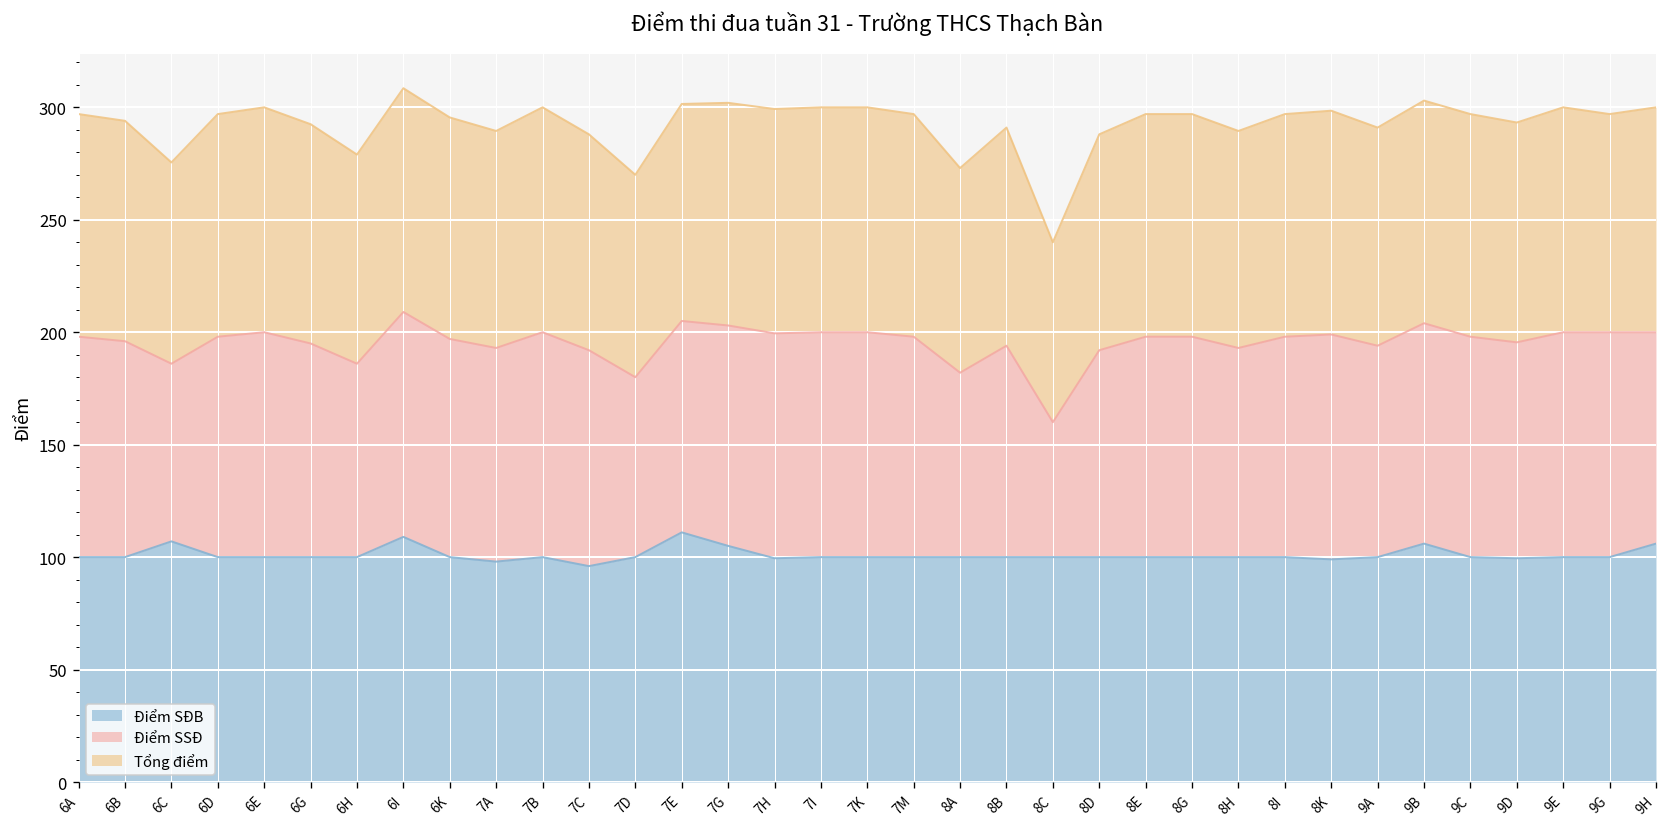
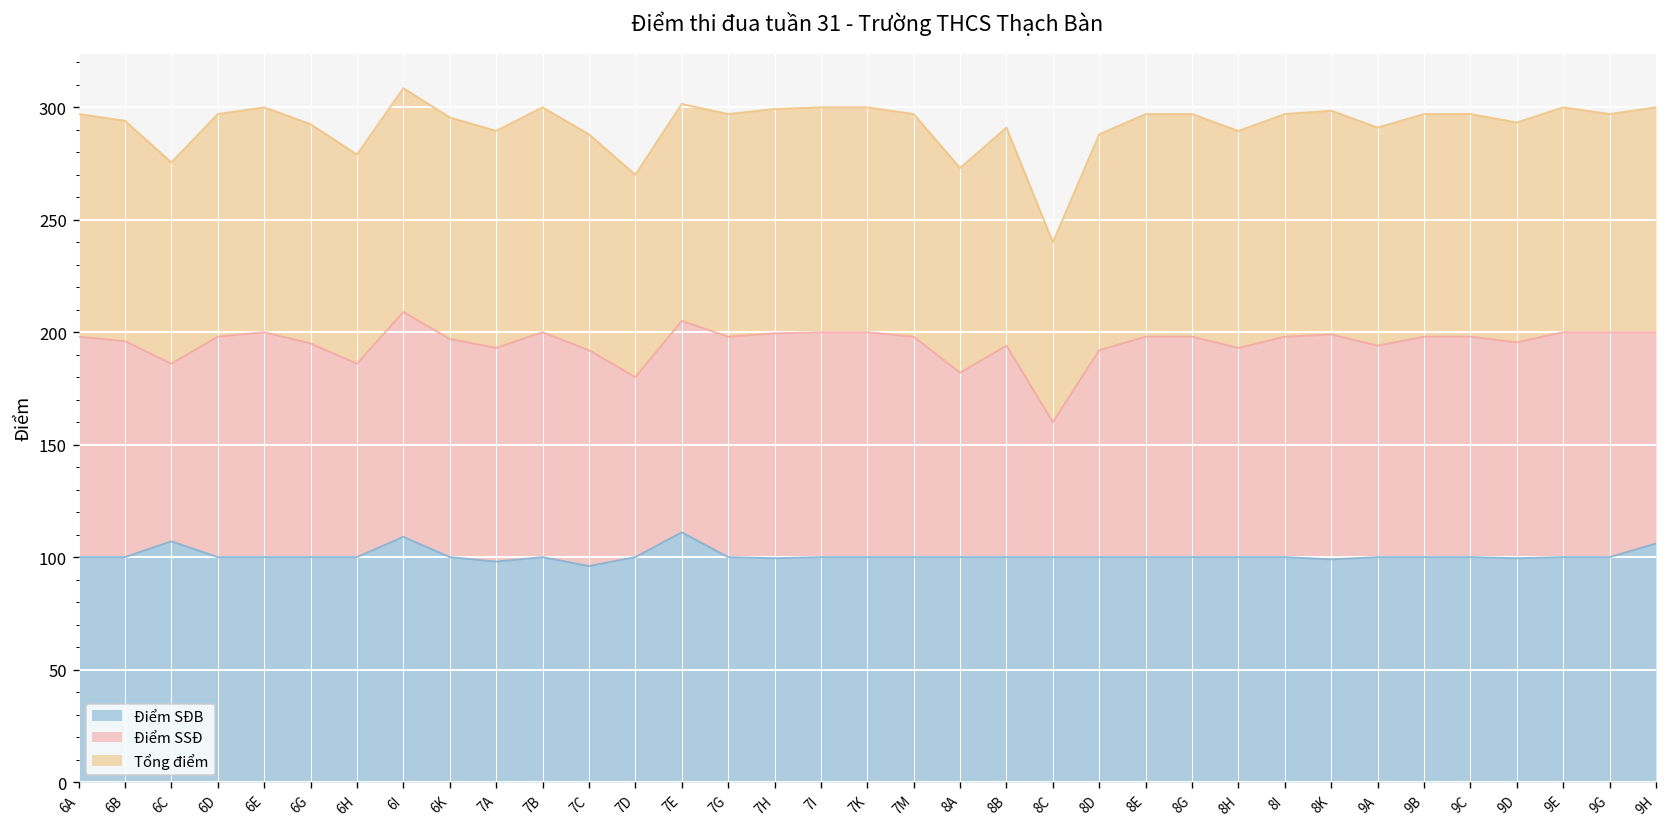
  {
    "Điểm SĐB": {
      "6A": 100,
      "6B": 100,
      "6C": 107,
      "6D": 100,
      "6E": 100,
      "6G": 100,
      "6H": 100,
      "6I": 109,
      "6K": 100,
      "7A": 98,
      "7B": 100,
      "7C": 96,
      "7D": 100,
      "7E": 111,
-     "7G": 105,
+     "7G": 100,
      "7H": 100,
      "7I": 100,
      "7K": 100,
      "7M": 100,
      "8A": 100,
      "8B": 100,
      "8C": 100,
      "8D": 100,
      "8E": 100,
      "8G": 100,
      "8H": 100,
      "8I": 100,
      "8K": 99,
      "9A": 100,
-     "9B": 106,
+     "9B": 100,
      "9C": 100,
      "9D": 100,
      "9E": 100,
      "9G": 100,
      "9H": 106
    }
  }
